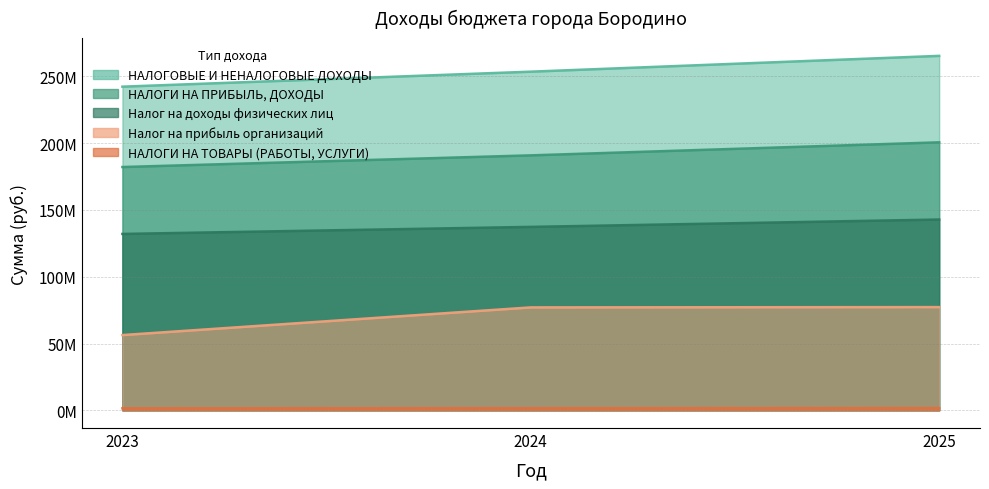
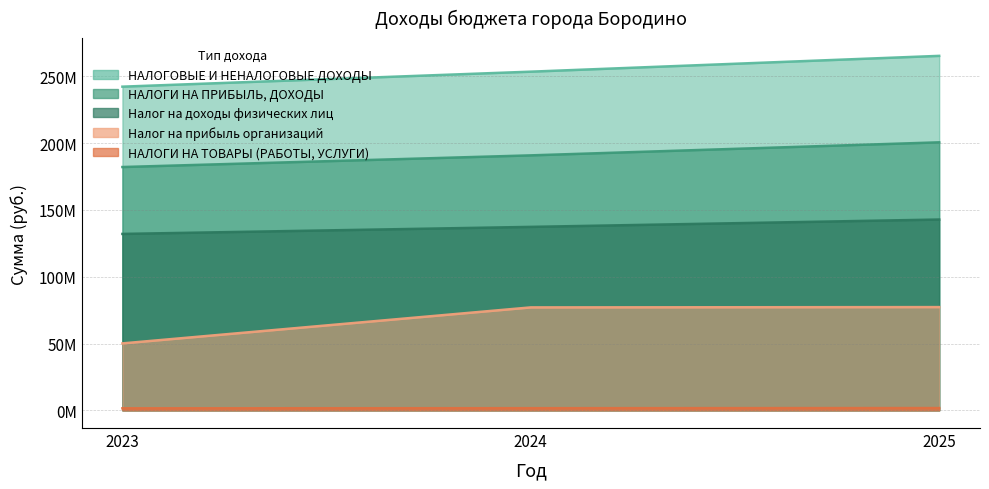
  {
    "Налог на прибыль организаций": {
-     "2023": 56000000,
+     "2023": 50000000,
      "2024": 77000000,
      "2025": 77000000
    },
    "НАЛОГИ НА ТОВАРЫ (РАБОТЫ, УСЛУГИ)": {
      "2023": 2000000,
      "2024": 2000000,
      "2025": 2000000
    }
  }
